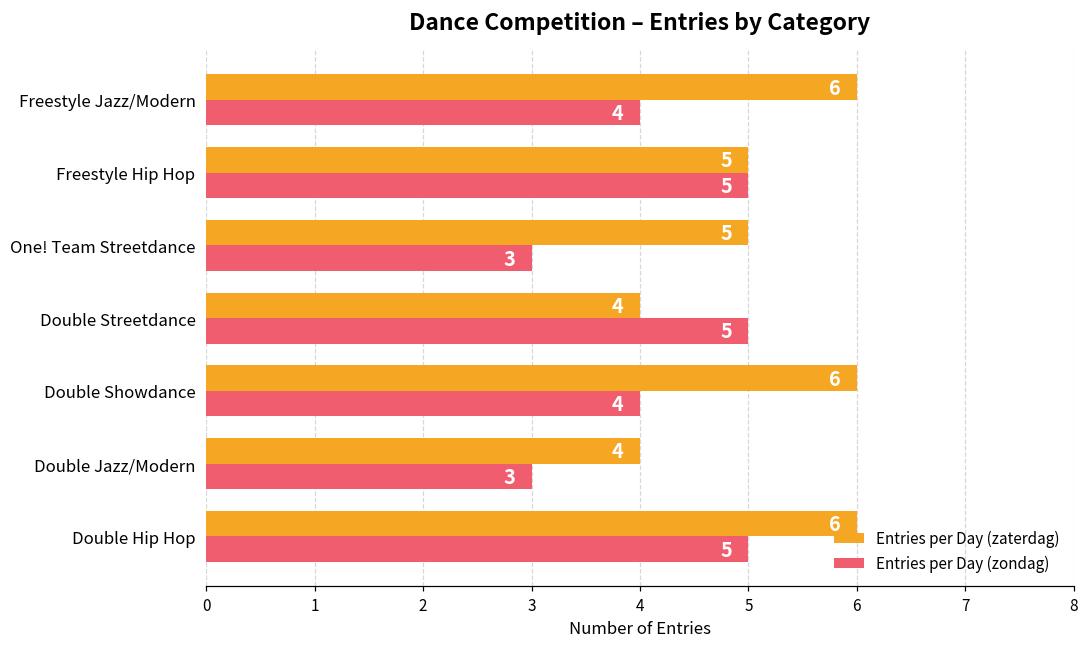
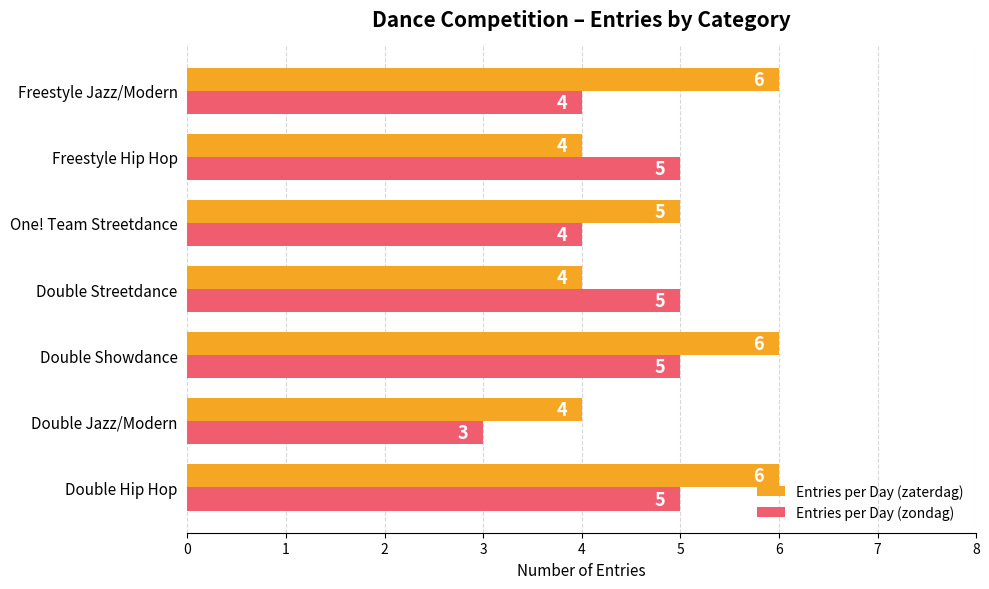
  {
    "Entries per Day (zaterdag)": {
      "Freestyle Jazz/Modern": 6,
-     "Freestyle Hip Hop": 5,
+     "Freestyle Hip Hop": 4,
      "One! Team Streetdance": 5,
      "Double Streetdance": 4,
      "Double Showdance": 6,
      "Double Jazz/Modern": 4,
      "Double Hip Hop": 6
    },
    "Entries per Day (zondag)": {
      "Freestyle Jazz/Modern": 4,
      "Freestyle Hip Hop": 5,
-     "One! Team Streetdance": 3,
+     "One! Team Streetdance": 4,
      "Double Streetdance": 5,
-     "Double Showdance": 4,
+     "Double Showdance": 5,
      "Double Jazz/Modern": 3,
      "Double Hip Hop": 5
    }
  }
